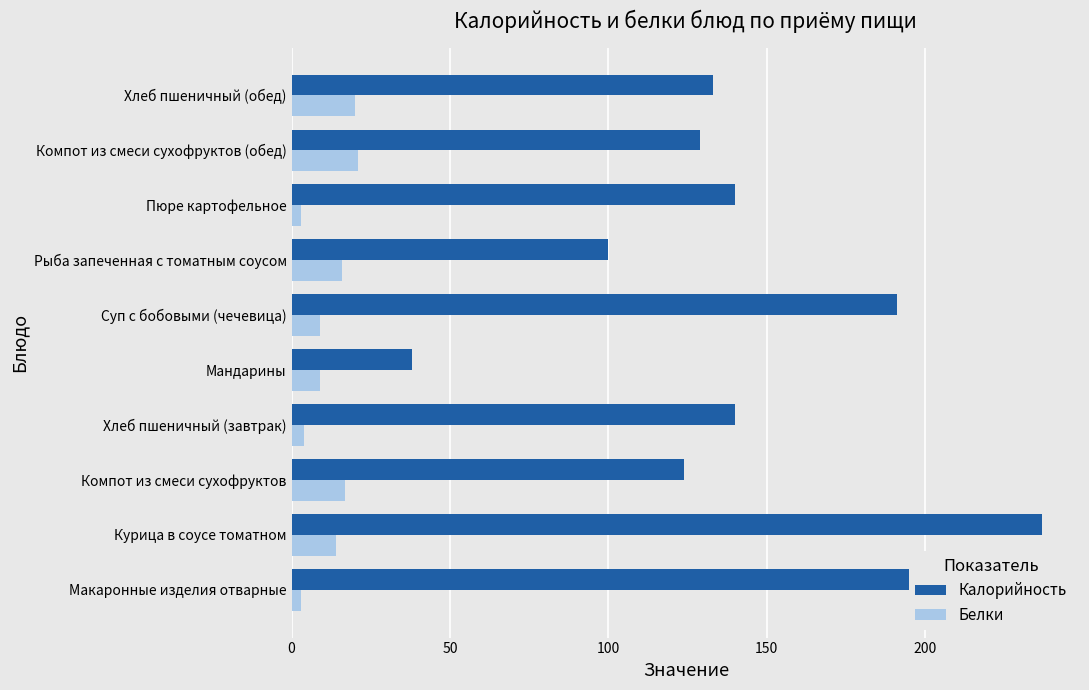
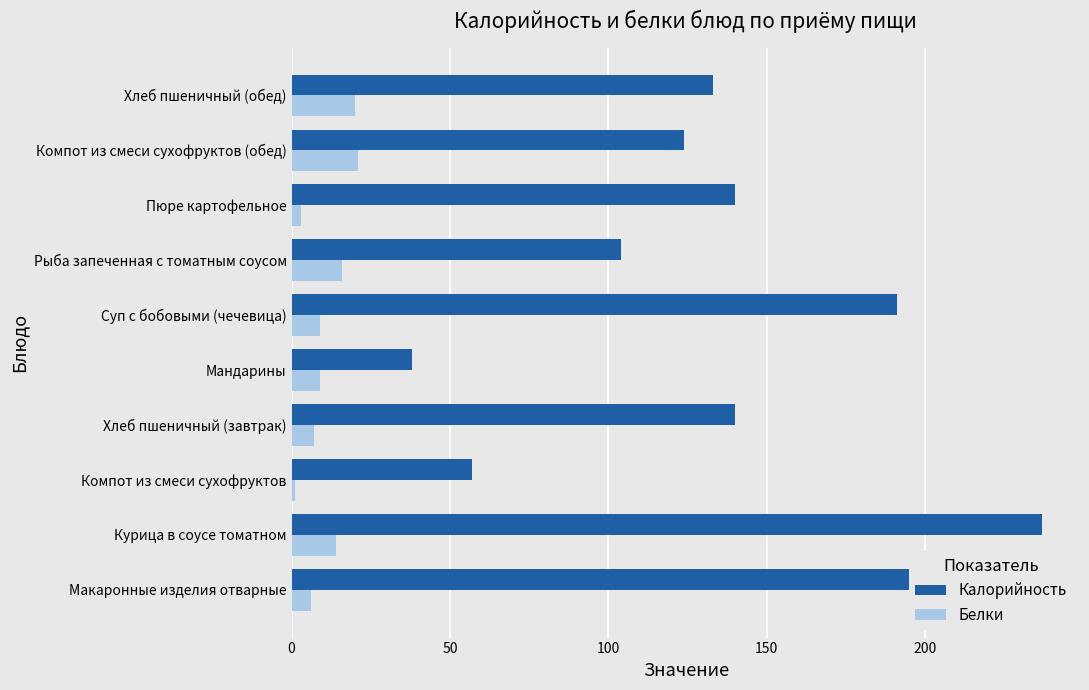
  {
    "Калорийность": {
      "Хлеб пшеничный (обед)": 133,
-     "Компот из смеси сухофруктов (обед)": 129,
+     "Компот из смеси сухофруктов (обед)": 124,
      "Пюре картофельное": 140,
-     "Рыба запеченная с томатным соусом": 100,
+     "Рыба запеченная с томатным соусом": 104,
      "Суп с бобовыми (чечевица)": 191,
      "Мандарины": 38,
      "Хлеб пшеничный (завтрак)": 140,
-     "Компот из смеси сухофруктов": 124,
+     "Компот из смеси сухофруктов": 57,
      "Курица в соусе томатном": 237
    },
    "Белки": {
      "Хлеб пшеничный (обед)": 20,
      "Компот из смеси сухофруктов (обед)": 21,
      "Пюре картофельное": 3,
      "Рыба запеченная с томатным соусом": 16,
      "Суп с бобовыми (чечевица)": 9,
      "Мандарины": 9,
-     "Хлеб пшеничный (завтрак)": 4,
-     "Компот из смеси сухофруктов": 17,
+     "Хлеб пшеничный (завтрак)": 7,
+     "Компот из смеси сухофруктов": 1,
      "Курица в соусе томатном": 14,
-     "Макаронные изделия отварные": 3
+     "Макаронные изделия отварные": 6
    }
  }
